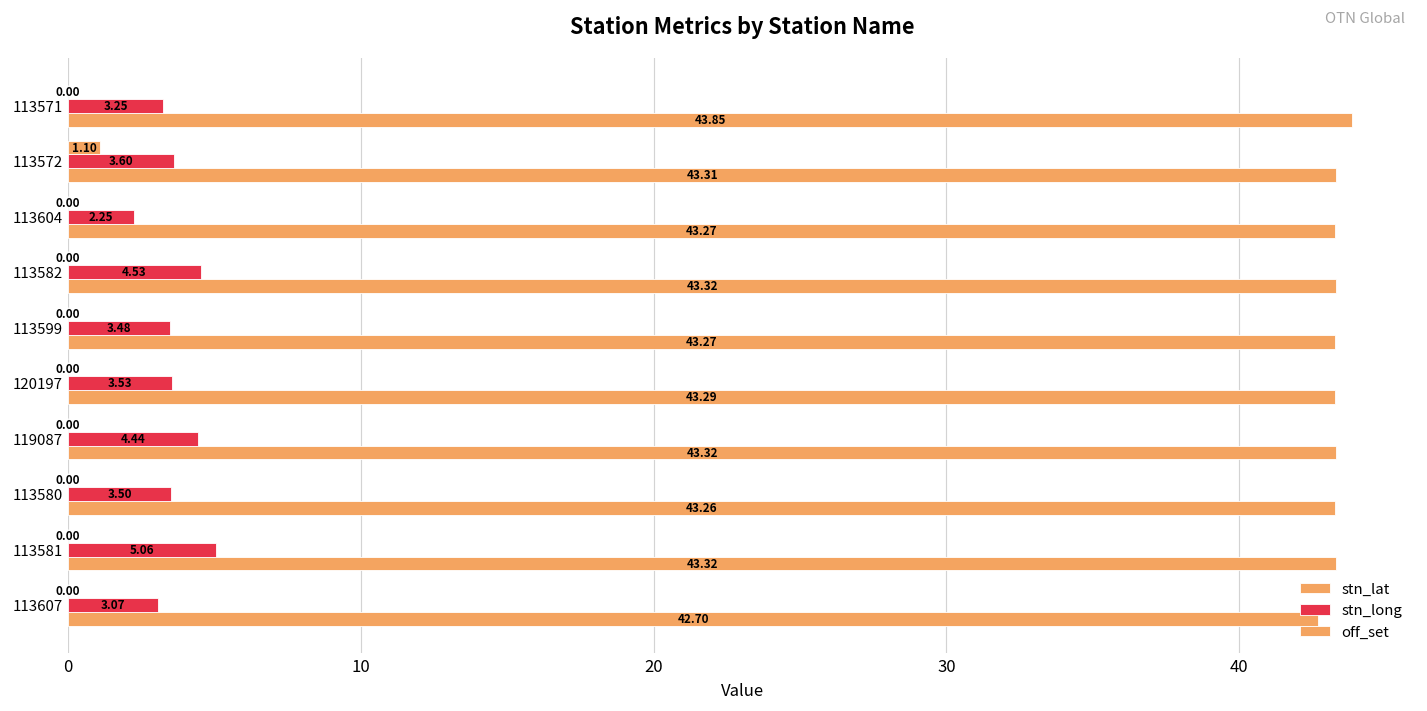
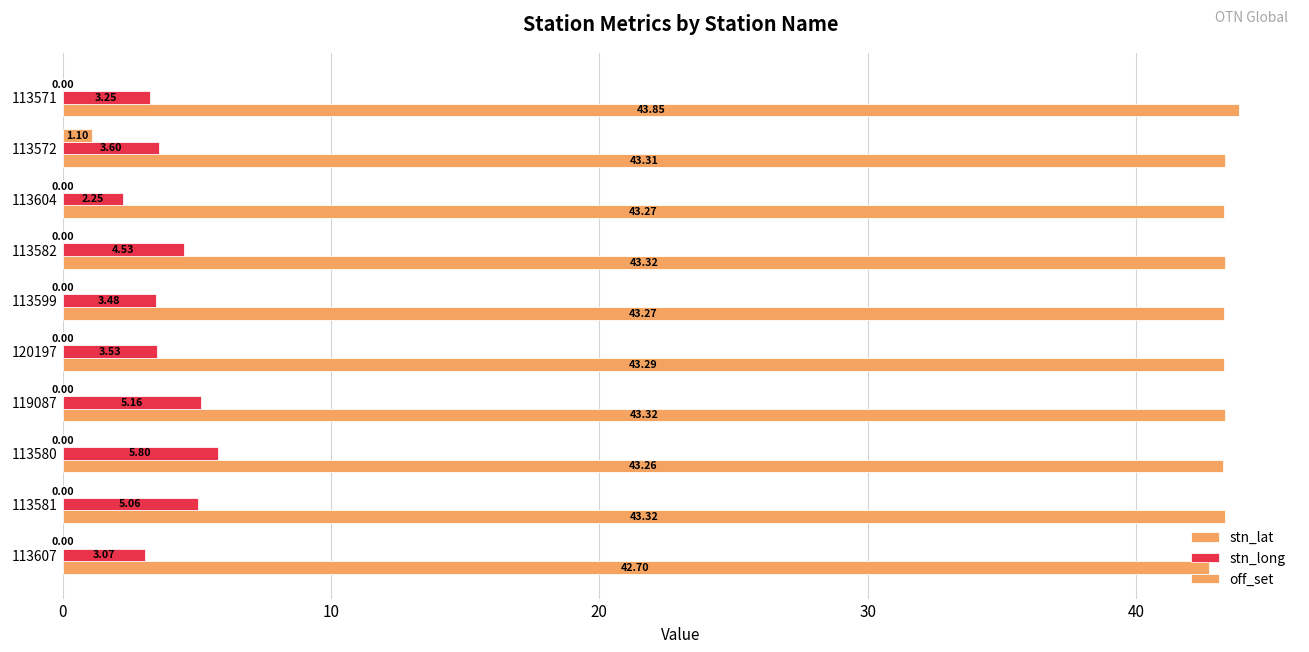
  {
    "stn_long": {
      "113571": 3.25,
      "113572": 3.60,
      "113604": 2.25,
      "113582": 4.53,
      "113599": 3.48,
      "120197": 3.53,
-     "119087": 4.44,
-     "113580": 3.50,
+     "119087": 5.16,
+     "113580": 5.80,
      "113581": 5.06,
      "113607": 3.07
    }
  }
